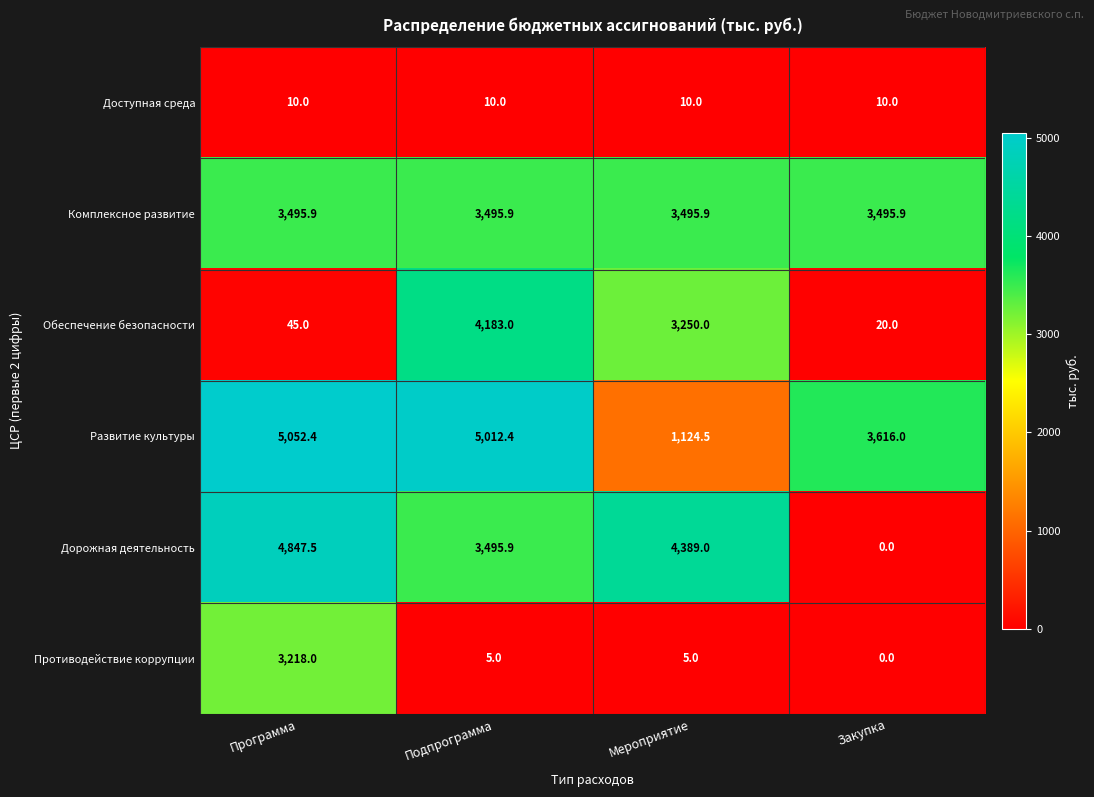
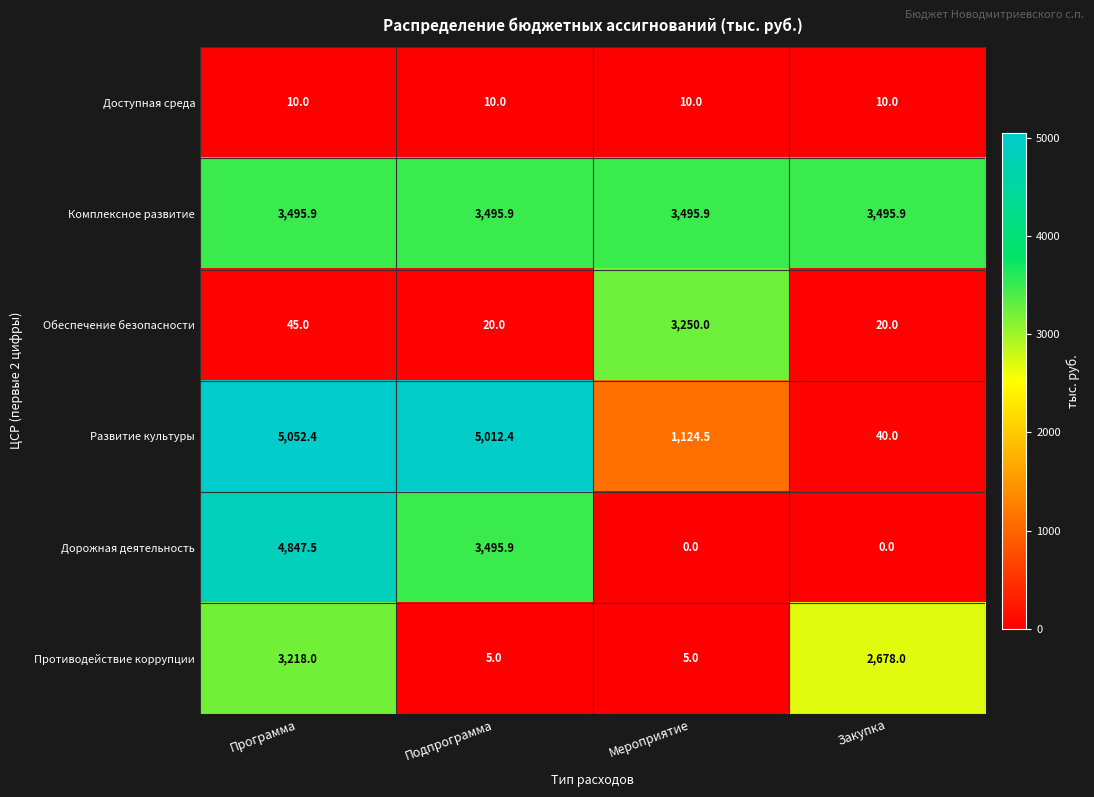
  {
    "Доступная среда": {
      "Программа": "10.0",
      "Подпрограмма": "10.0",
      "Мероприятие": "10.0",
      "Закупка": "10.0"
    },
    "Комплексное развитие": {
      "Программа": "3,495.9",
      "Подпрограмма": "3,495.9",
      "Мероприятие": "3,495.9",
      "Закупка": "3,495.9"
    },
    "Обеспечение безопасности": {
      "Программа": "45.0",
-     "Подпрограмма": "4,183.0",
+     "Подпрограмма": "20.0",
      "Мероприятие": "3,250.0",
      "Закупка": "20.0"
    },
    "Развитие культуры": {
      "Программа": "5,052.4",
      "Подпрограмма": "5,012.4",
      "Мероприятие": "1,124.5",
-     "Закупка": "3,616.0"
+     "Закупка": "40.0"
    },
    "Дорожная деятельность": {
      "Программа": "4,847.5",
      "Подпрограмма": "3,495.9",
-     "Мероприятие": "4,389.0",
+     "Мероприятие": "0.0",
      "Закупка": "0.0"
    },
    "Противодействие коррупции": {
      "Программа": "3,218.0",
      "Подпрограмма": "5.0",
      "Мероприятие": "5.0",
-     "Закупка": "0.0"
+     "Закупка": "2,678.0"
    }
  }
